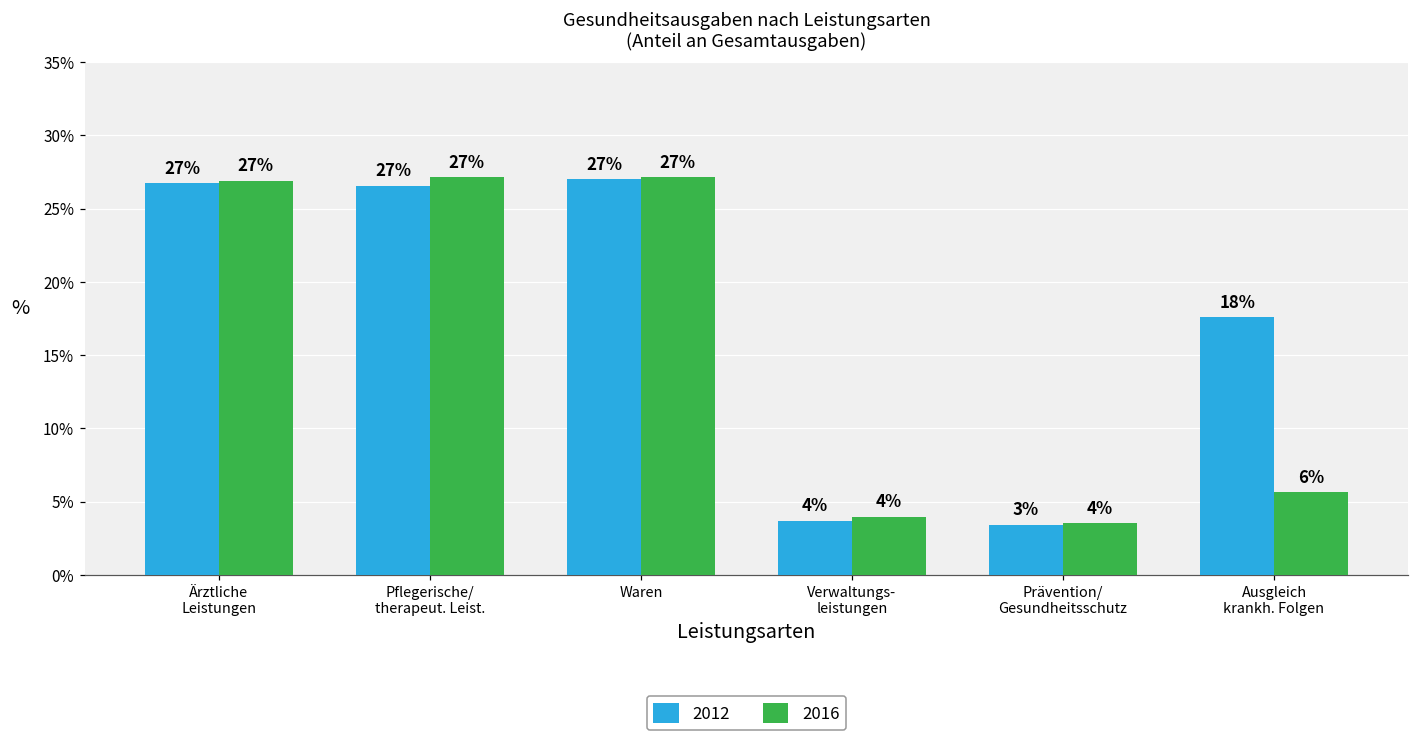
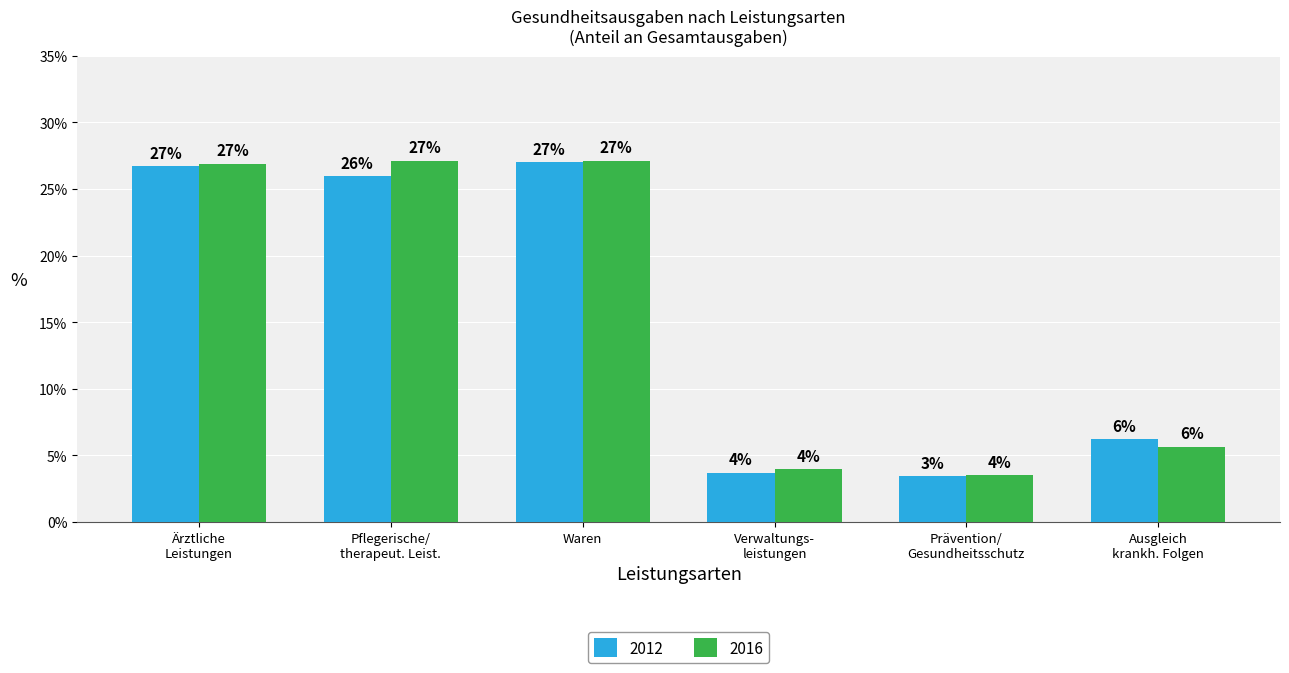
  {
    "2012": {
      "Ärztliche Leistungen": "27%",
-     "Pflegerische/ therapeut. Leist.": "27%",
+     "Pflegerische/ therapeut. Leist.": "26%",
      "Waren": "27%",
      "Verwaltungs- leistungen": "4%",
      "Prävention/ Gesundheitsschutz": "3%",
-     "Ausgleich krankh. Folgen": "18%"
+     "Ausgleich krankh. Folgen": "6%"
    },
    "2016": {
      "Ärztliche Leistungen": "27%",
      "Pflegerische/ therapeut. Leist.": "27%",
      "Waren": "27%",
      "Verwaltungs- leistungen": "4%",
      "Prävention/ Gesundheitsschutz": "4%",
      "Ausgleich krankh. Folgen": "6%"
    }
  }
